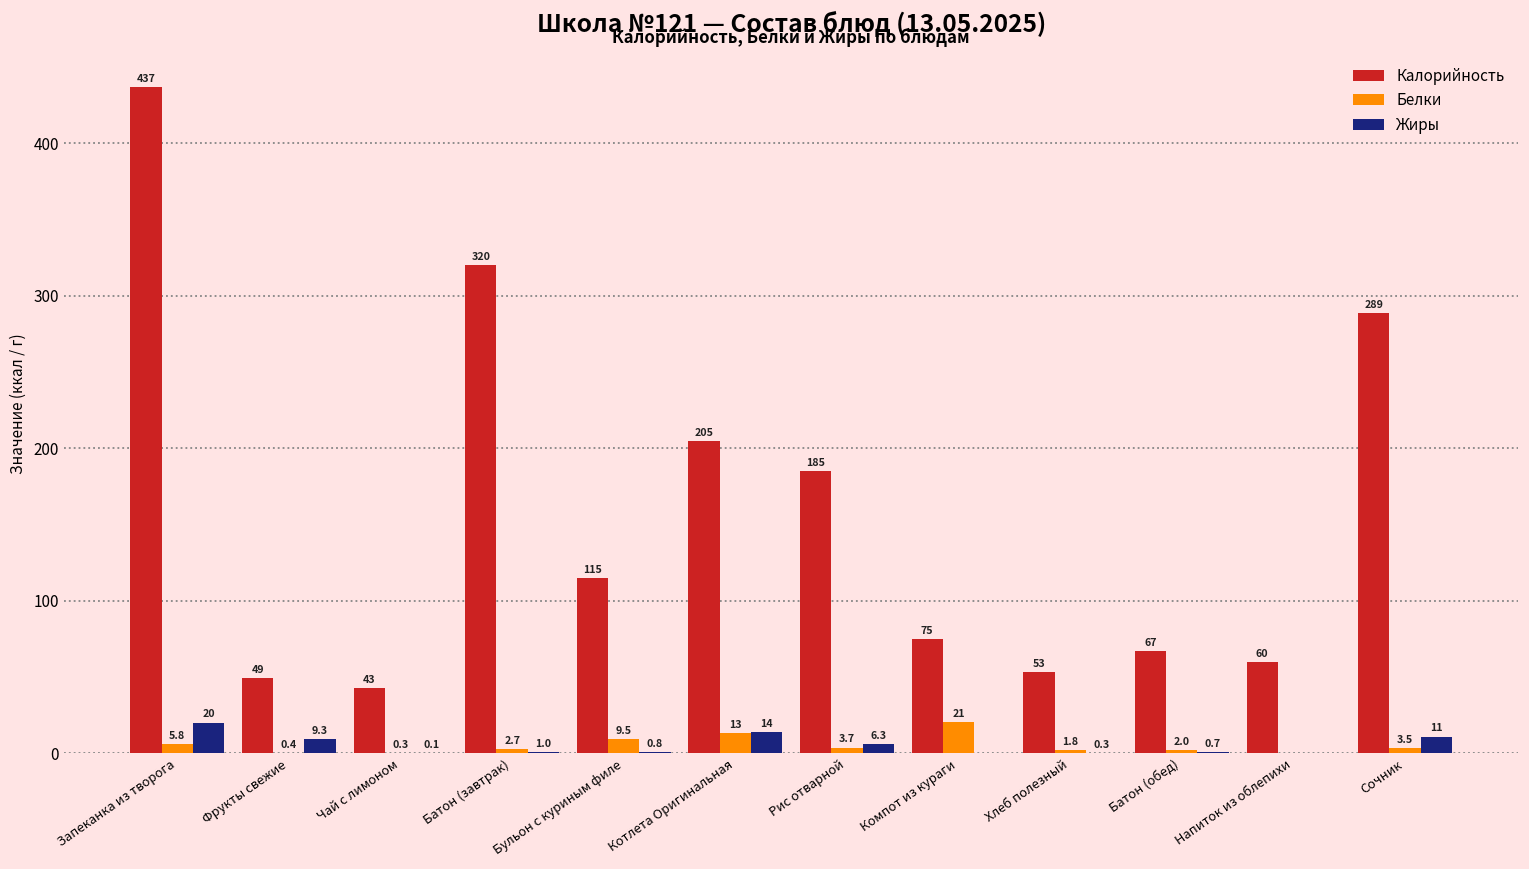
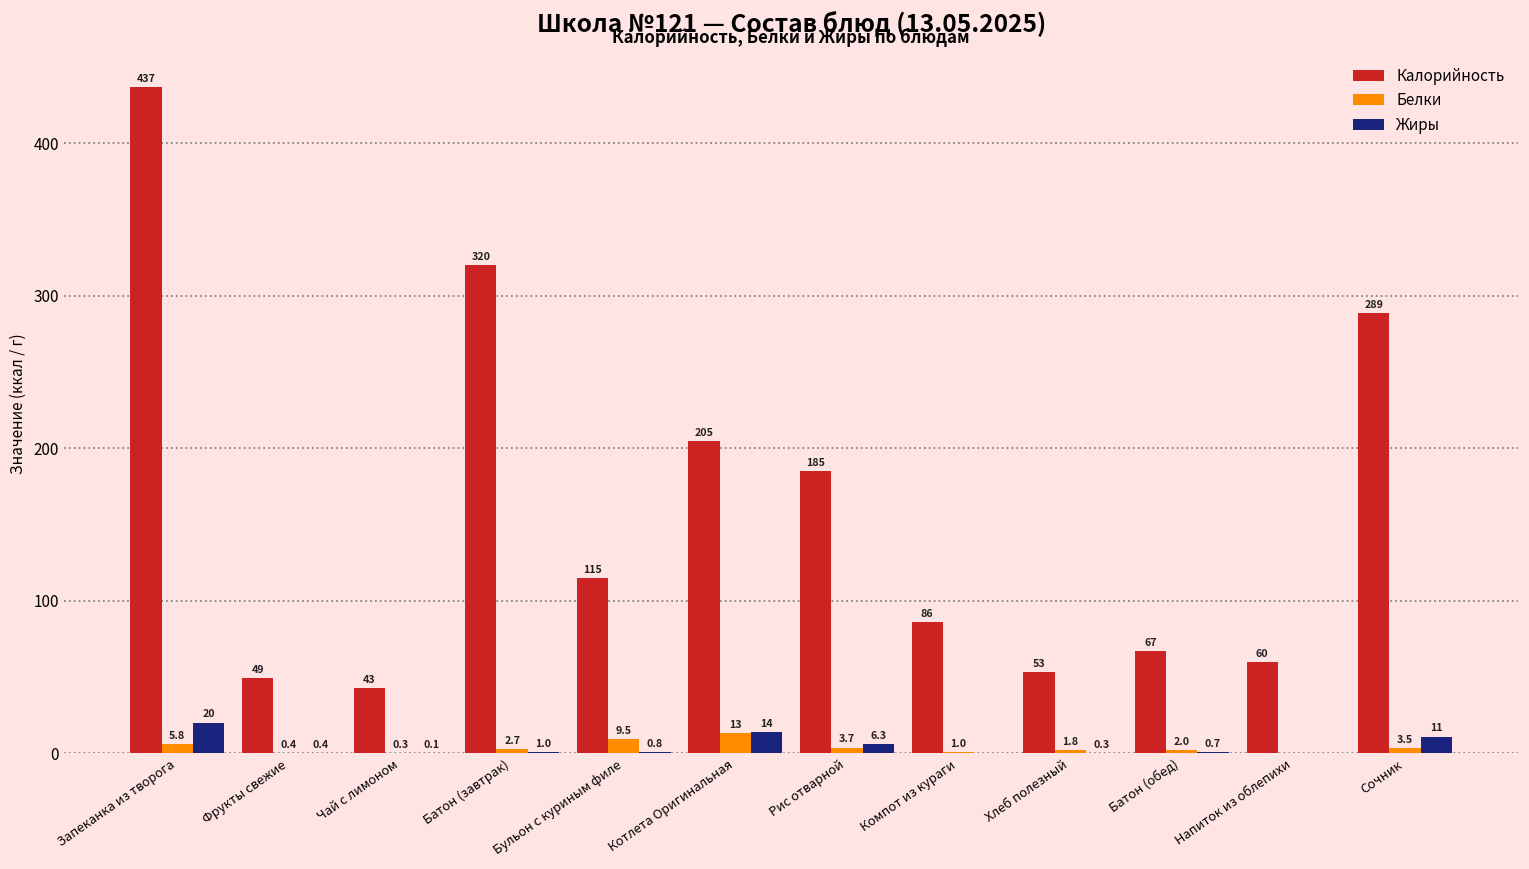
  {
    "Калорийность": {
      "Запеканка из творога": 437,
      "Фрукты свежие": 49,
      "Чай с лимоном": 43,
      "Батон (завтрак)": 320,
      "Бульон с куриным филе": 115,
      "Котлета Оригинальная": 205,
      "Рис отварной": 185,
-     "Компот из кураги": 75,
+     "Компот из кураги": 86,
      "Хлеб полезный": 53,
      "Батон (обед)": 67,
      "Напиток из облепихи": 60,
      "Сочник": 289
    },
    "Белки": {
      "Запеканка из творога": 5.8,
      "Фрукты свежие": 0.4,
      "Чай с лимоном": 0.3,
      "Батон (завтрак)": 2.7,
      "Бульон с куриным филе": 9.5,
      "Котлета Оригинальная": 13,
      "Рис отварной": 3.7,
-     "Компот из кураги": 21,
+     "Компот из кураги": 1.0,
      "Хлеб полезный": 1.8,
      "Батон (обед)": 2.0,
      "Сочник": 3.5
    },
    "Жиры": {
      "Запеканка из творога": 20,
-     "Фрукты свежие": 9.3,
+     "Фрукты свежие": 0.4,
      "Чай с лимоном": 0.1,
      "Батон (завтрак)": 1.0,
      "Бульон с куриным филе": 0.8,
      "Котлета Оригинальная": 14,
      "Рис отварной": 6.3,
      "Хлеб полезный": 0.3,
      "Батон (обед)": 0.7,
      "Сочник": 11
    }
  }
